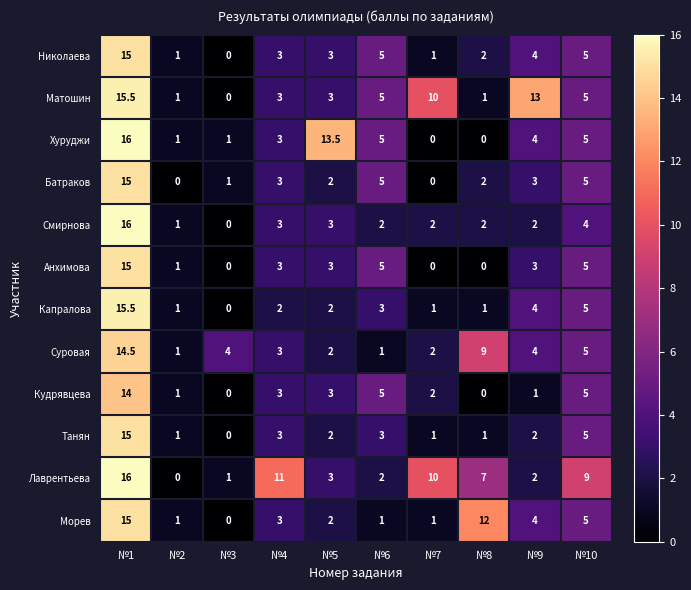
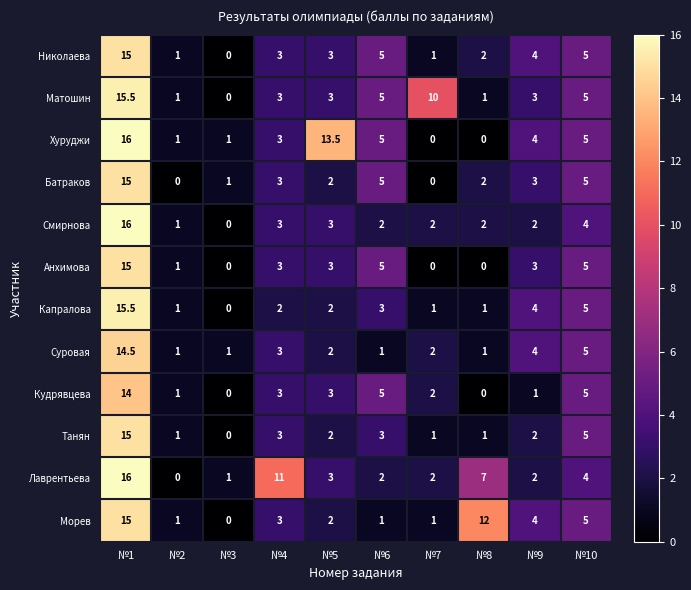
  {
    "Николаева": {
      "№1": 15,
      "№2": 1,
      "№3": 0,
      "№4": 3,
      "№5": 3,
      "№6": 5,
      "№7": 1,
      "№8": 2,
      "№9": 4,
      "№10": 5
    },
    "Матошин": {
      "№1": 15.5,
      "№2": 1,
      "№3": 0,
      "№4": 3,
      "№5": 3,
      "№6": 5,
      "№7": 10,
      "№8": 1,
-     "№9": 13,
+     "№9": 3,
      "№10": 5
    },
    "Хуруджи": {
      "№1": 16,
      "№2": 1,
      "№3": 1,
      "№4": 3,
      "№5": 13.5,
      "№6": 5,
      "№7": 0,
      "№8": 0,
      "№9": 4,
      "№10": 5
    },
    "Батраков": {
      "№1": 15,
      "№2": 0,
      "№3": 1,
      "№4": 3,
      "№5": 2,
      "№6": 5,
      "№7": 0,
      "№8": 2,
      "№9": 3,
      "№10": 5
    },
    "Смирнова": {
      "№1": 16,
      "№2": 1,
      "№3": 0,
      "№4": 3,
      "№5": 3,
      "№6": 2,
      "№7": 2,
      "№8": 2,
      "№9": 2,
      "№10": 4
    },
    "Анхимова": {
      "№1": 15,
      "№2": 1,
      "№3": 0,
      "№4": 3,
      "№5": 3,
      "№6": 5,
      "№7": 0,
      "№8": 0,
      "№9": 3,
      "№10": 5
    },
    "Капралова": {
      "№1": 15.5,
      "№2": 1,
      "№3": 0,
      "№4": 2,
      "№5": 2,
      "№6": 3,
      "№7": 1,
      "№8": 1,
      "№9": 4,
      "№10": 5
    },
    "Суровая": {
      "№1": 14.5,
      "№2": 1,
-     "№3": 4,
+     "№3": 1,
      "№4": 3,
      "№5": 2,
      "№6": 1,
      "№7": 2,
-     "№8": 9,
+     "№8": 1,
      "№9": 4,
      "№10": 5
    },
    "Кудрявцева": {
      "№1": 14,
      "№2": 1,
      "№3": 0,
      "№4": 3,
      "№5": 3,
      "№6": 5,
      "№7": 2,
      "№8": 0,
      "№9": 1,
      "№10": 5
    },
    "Танян": {
      "№1": 15,
      "№2": 1,
      "№3": 0,
      "№4": 3,
      "№5": 2,
      "№6": 3,
      "№7": 1,
      "№8": 1,
      "№9": 2,
      "№10": 5
    },
    "Лаврентьева": {
      "№1": 16,
      "№2": 0,
      "№3": 1,
      "№4": 11,
      "№5": 3,
      "№6": 2,
-     "№7": 10,
+     "№7": 2,
      "№8": 7,
      "№9": 2,
-     "№10": 9
+     "№10": 4
    },
    "Морев": {
      "№1": 15,
      "№2": 1,
      "№3": 0,
      "№4": 3,
      "№5": 2,
      "№6": 1,
      "№7": 1,
      "№8": 12,
      "№9": 4,
      "№10": 5
    }
  }
